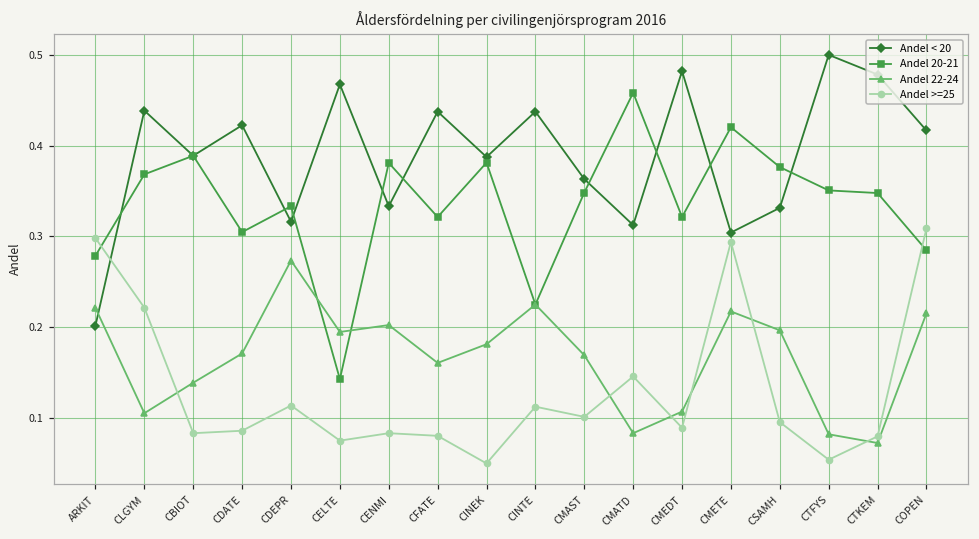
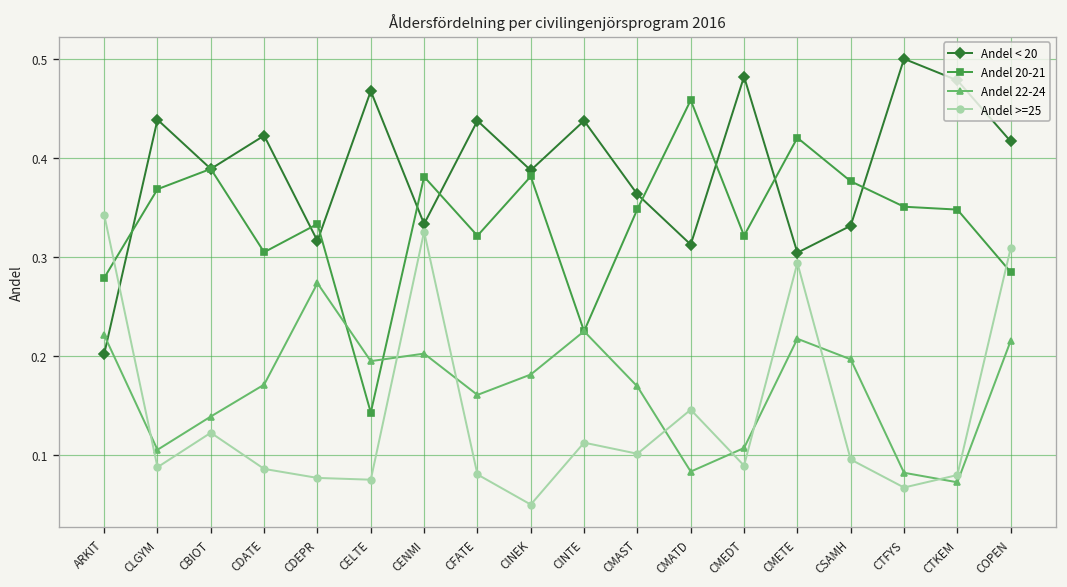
  {
    "Andel >=25": {
-     "ARKIT": 0.30,
-     "CLGYM": 0.22,
-     "CBIOT": 0.08,
+     "ARKIT": 0.34,
+     "CLGYM": 0.09,
+     "CBIOT": 0.12,
      "CDATE": 0.09,
-     "CDEPR": 0.11,
+     "CDEPR": 0.08,
      "CELTE": 0.08,
-     "CENMI": 0.08,
+     "CENMI": 0.33,
      "CFATE": 0.08,
      "CINEK": 0.05,
      "CINTE": 0.11,
      "CMAST": 0.10,
      "CMATD": 0.15,
      "CMEDT": 0.09,
      "CMETE": 0.29,
      "CSAMH": 0.10,
-     "CTFYS": 0.05,
+     "CTFYS": 0.07,
      "CTKEM": 0.08,
      "COPEN": 0.31
    }
  }
